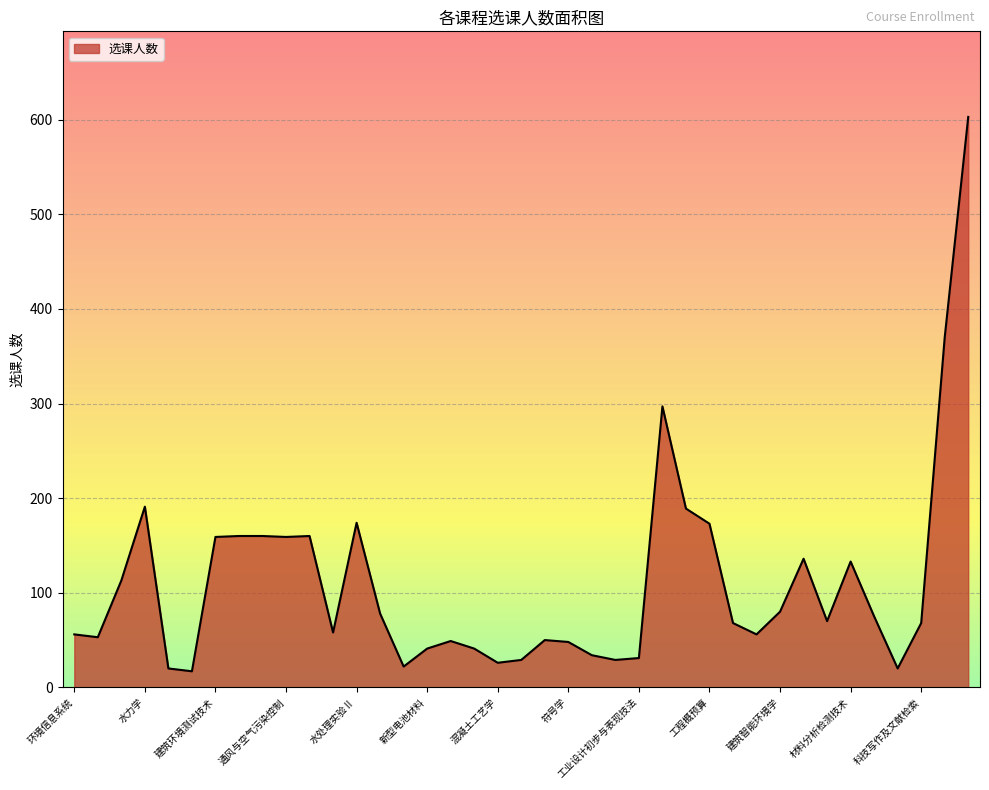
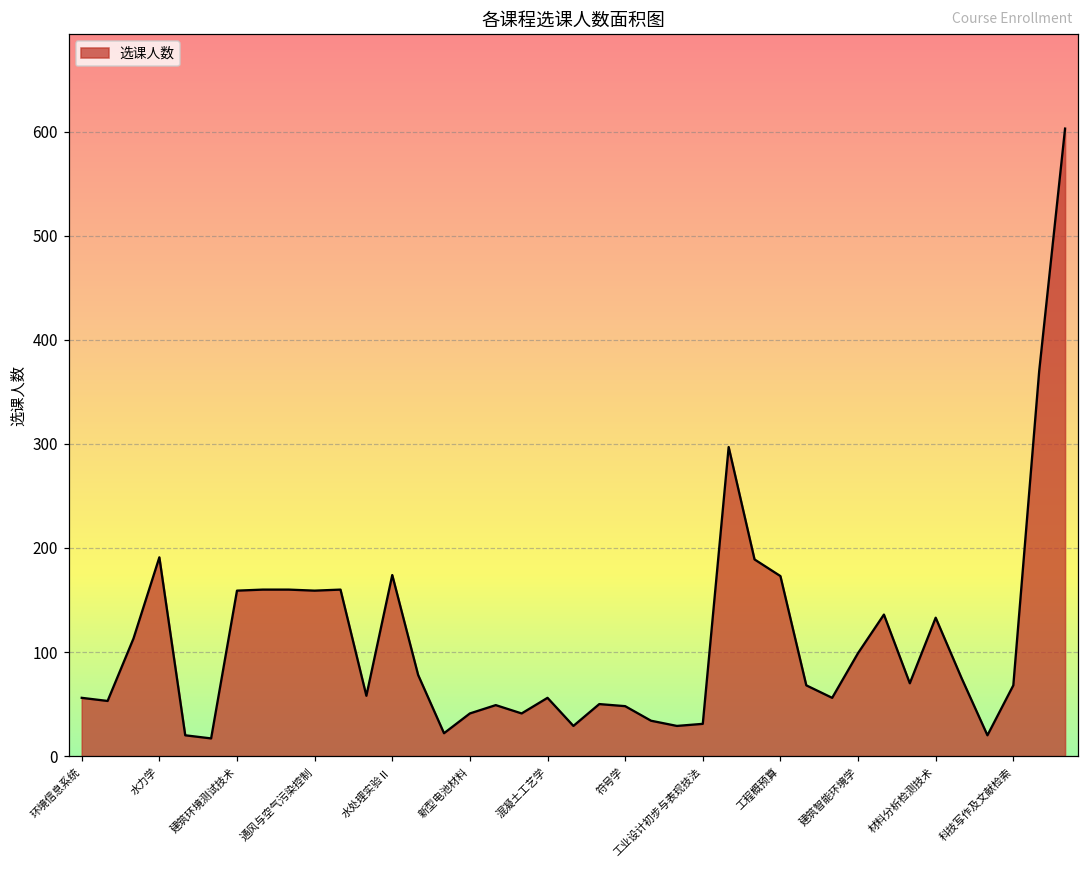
  {
    "环境信息系统": 60,
    "水力学": 190,
    "建筑环境测试技术": 160,
    "通风与空气污染控制": 160,
    "水处理实验Ⅱ": 170,
    "新型电池材料": 40,
-   "混凝土工艺学": 30,
+   "混凝土工艺学": 60,
    "符号学": 50,
    "工业设计初步与表现技法": 30,
    "工程概预算": 170,
-   "建筑智能环境学": 80,
+   "建筑智能环境学": 100,
    "材料分析检测技术": 130,
    "科技写作及文献检索": 70
  }
